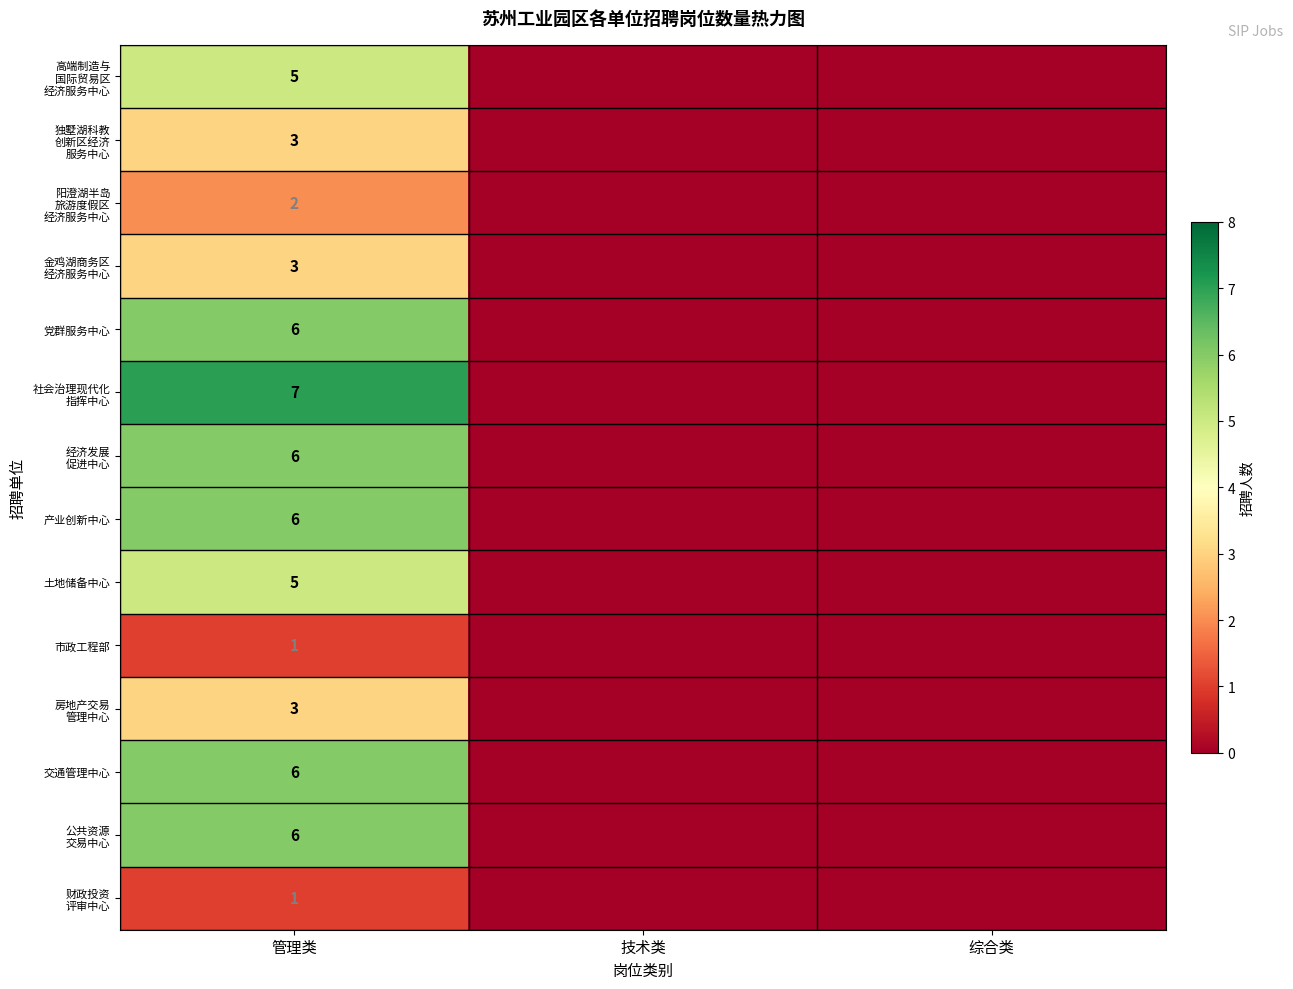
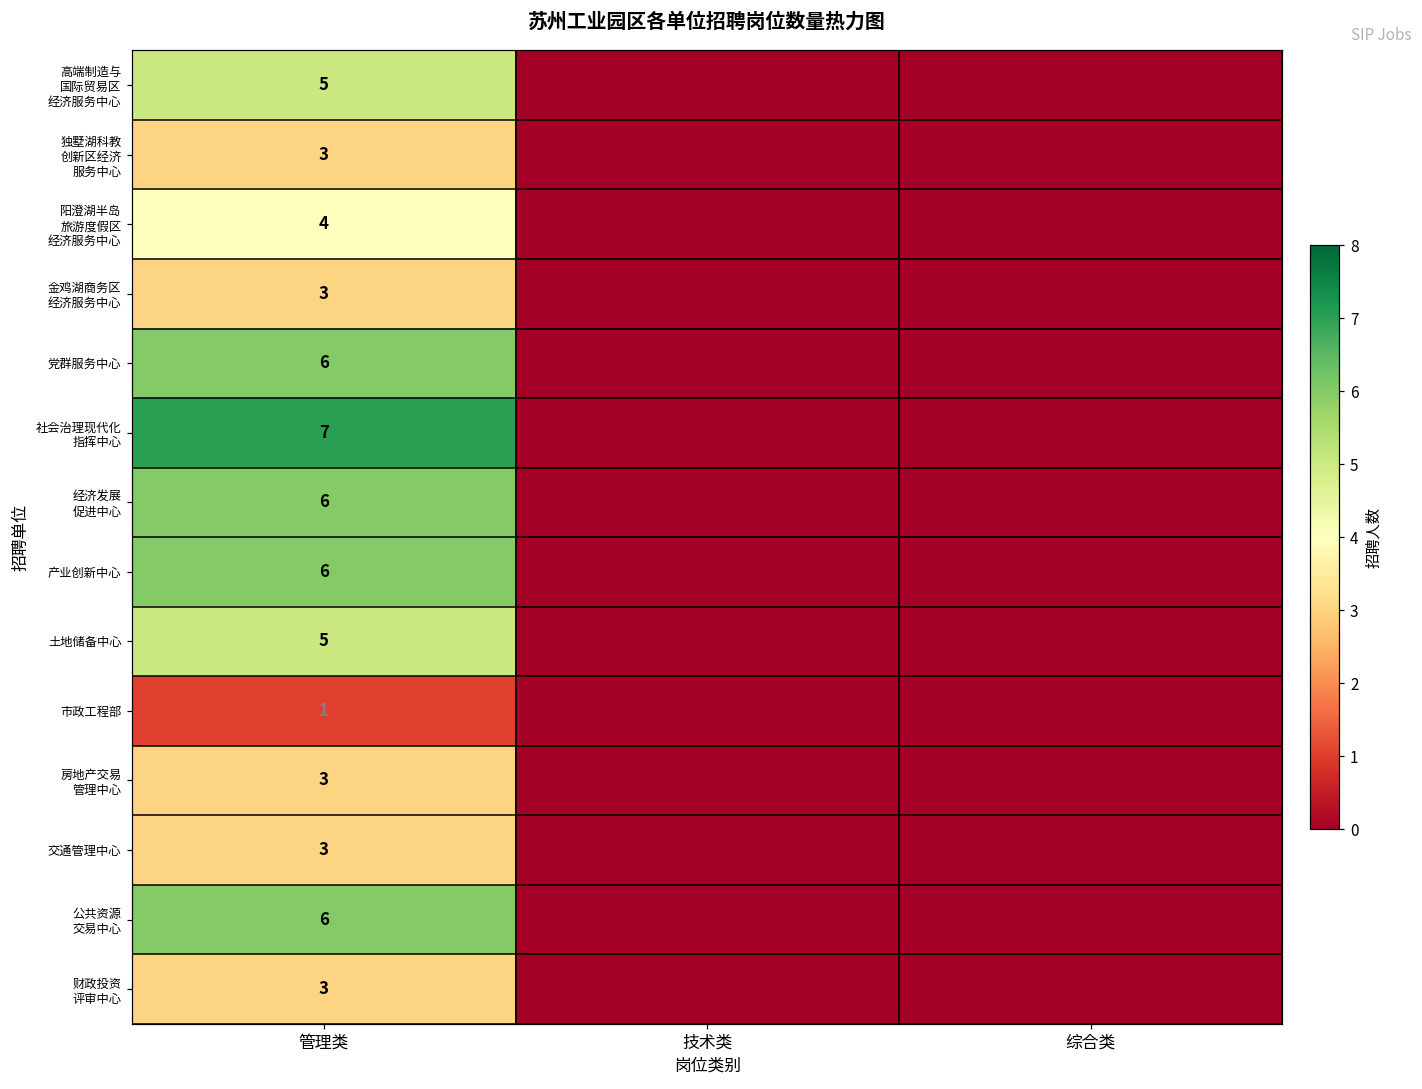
  {
    "高端制造与 国际贸易区 经济服务中心": {
      "管理类": 5
    },
    "独墅湖科教 创新区经济 服务中心": {
      "管理类": 3
    },
    "阳澄湖半岛 旅游度假区 经济服务中心": {
-     "管理类": 2
+     "管理类": 4
    },
    "金鸡湖商务区 经济服务中心": {
      "管理类": 3
    },
    "党群服务中心": {
      "管理类": 6
    },
    "社会治理现代化 指挥中心": {
      "管理类": 7
    },
    "经济发展 促进中心": {
      "管理类": 6
    },
    "产业创新中心": {
      "管理类": 6
    },
    "土地储备中心": {
      "管理类": 5
    },
    "市政工程部": {
      "管理类": 1
    },
    "房地产交易 管理中心": {
      "管理类": 3
    },
    "交通管理中心": {
-     "管理类": 6
+     "管理类": 3
    },
    "公共资源 交易中心": {
      "管理类": 6
    },
    "财政投资 评审中心": {
-     "管理类": 1
+     "管理类": 3
    }
  }
